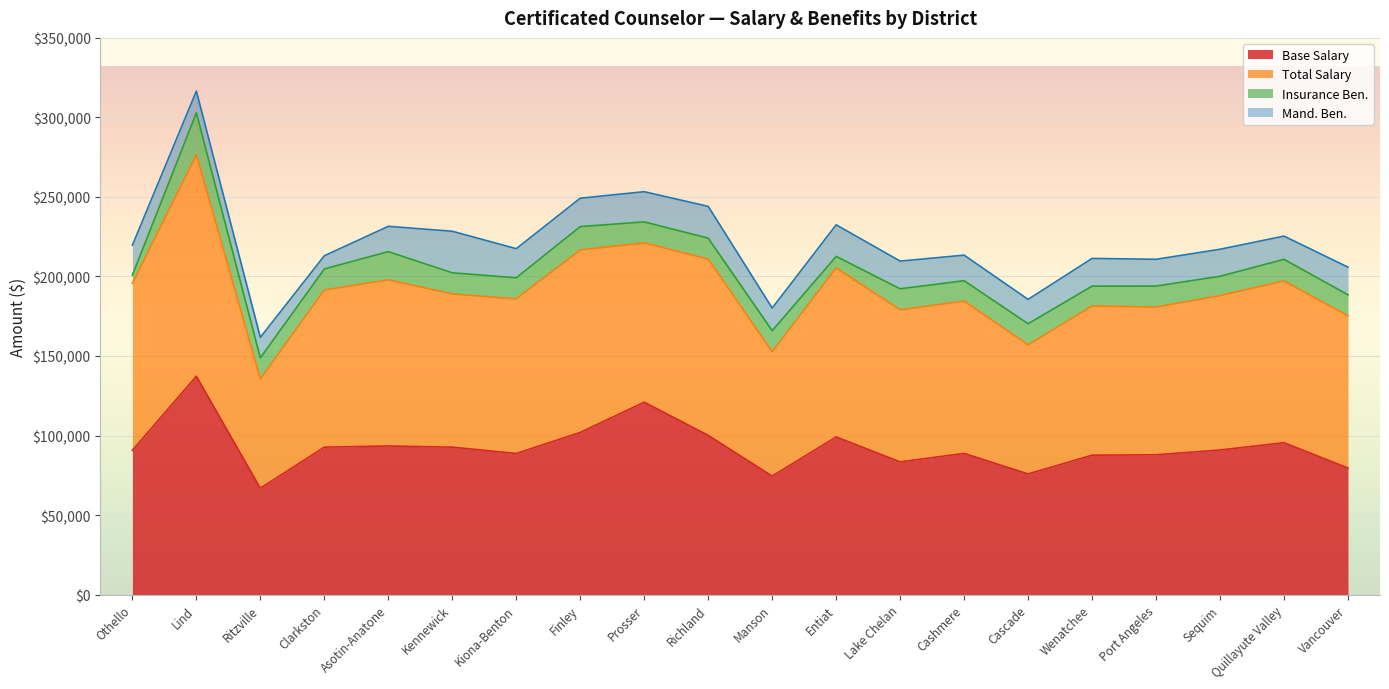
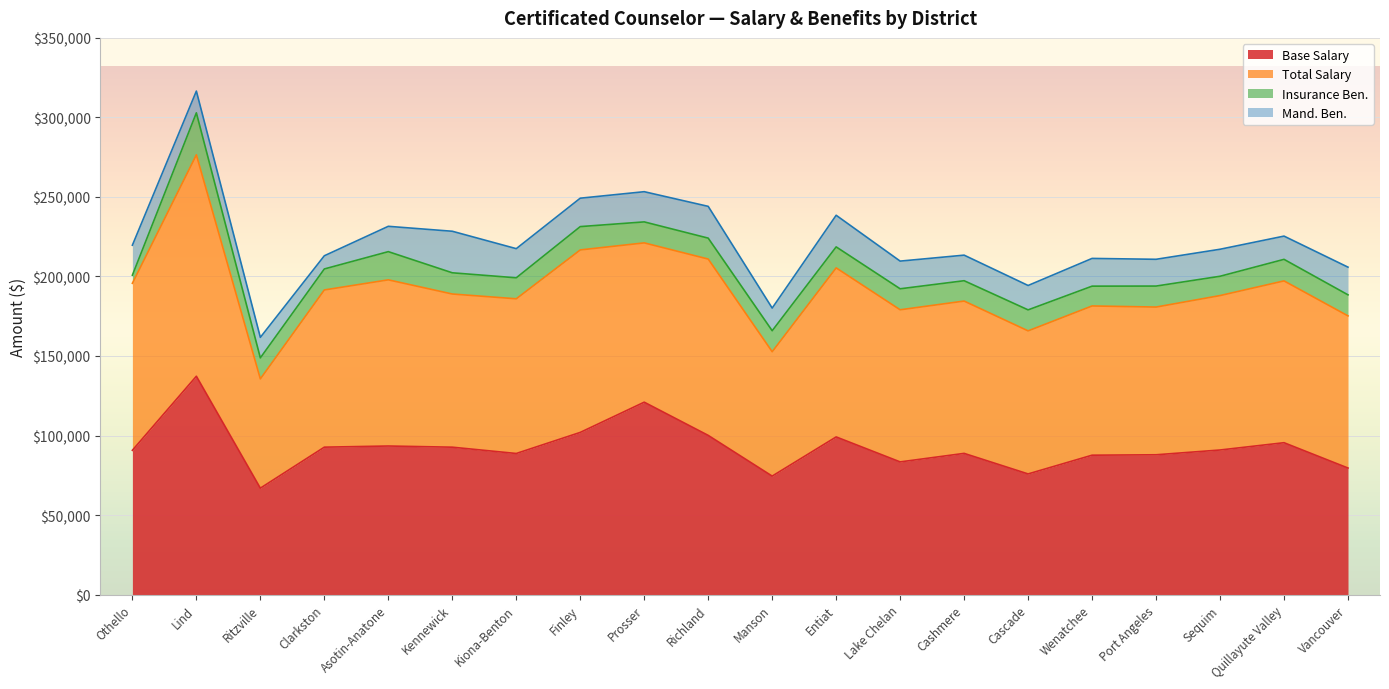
  {
    "Base Salary": {
      "Othello": "$91,000",
      "Lind": "$137,000",
      "Ritzville": "$67,000",
      "Clarkston": "$93,000",
      "Asotin-Anatone": "$93,000",
      "Kennewick": "$93,000",
      "Kiona-Benton": "$89,000",
      "Finley": "$102,000",
      "Prosser": "$121,000",
      "Richland": "$100,000",
      "Manson": "$74,000",
      "Entiat": "$99,000",
      "Lake Chelan": "$83,000",
      "Cashmere": "$89,000",
      "Cascade": "$76,000",
      "Wenatchee": "$88,000",
      "Port Angeles": "$88,000",
      "Sequim": "$91,000",
      "Quillayute Valley": "$95,000",
      "Vancouver": "$80,000"
    },
    "Total Salary": {
      "Othello": "$105,000",
      "Lind": "$139,000",
      "Ritzville": "$69,000",
      "Clarkston": "$99,000",
      "Asotin-Anatone": "$104,000",
      "Kennewick": "$96,000",
      "Kiona-Benton": "$97,000",
      "Finley": "$115,000",
      "Prosser": "$100,000",
      "Richland": "$111,000",
      "Manson": "$78,000",
      "Entiat": "$106,000",
      "Lake Chelan": "$96,000",
      "Cashmere": "$96,000",
-     "Cascade": "$81,000",
+     "Cascade": "$90,000",
      "Wenatchee": "$94,000",
      "Port Angeles": "$93,000",
      "Sequim": "$97,000",
      "Quillayute Valley": "$102,000",
      "Vancouver": "$96,000"
    },
    "Insurance Ben.": {
      "Othello": "$5,000",
      "Lind": "$26,000",
      "Ritzville": "$13,000",
      "Clarkston": "$13,000",
      "Asotin-Anatone": "$18,000",
      "Kennewick": "$13,000",
      "Kiona-Benton": "$13,000",
      "Finley": "$15,000",
      "Prosser": "$13,000",
      "Richland": "$13,000",
      "Manson": "$13,000",
-     "Entiat": "$7,000",
+     "Entiat": "$13,000",
      "Lake Chelan": "$13,000",
      "Cashmere": "$13,000",
      "Cascade": "$13,000",
      "Wenatchee": "$12,000",
      "Port Angeles": "$13,000",
      "Sequim": "$12,000",
      "Quillayute Valley": "$14,000",
      "Vancouver": "$13,000"
    },
    "Mand. Ben.": {
      "Othello": "$19,000",
      "Lind": "$14,000",
      "Ritzville": "$13,000",
      "Clarkston": "$8,000",
      "Asotin-Anatone": "$16,000",
      "Kennewick": "$26,000",
      "Kiona-Benton": "$18,000",
      "Finley": "$18,000",
      "Prosser": "$19,000",
      "Richland": "$20,000",
      "Manson": "$14,000",
      "Entiat": "$20,000",
      "Lake Chelan": "$17,000",
      "Cashmere": "$16,000",
      "Cascade": "$15,000",
      "Wenatchee": "$17,000",
      "Port Angeles": "$17,000",
      "Sequim": "$17,000",
      "Quillayute Valley": "$15,000",
      "Vancouver": "$17,000"
    }
  }
